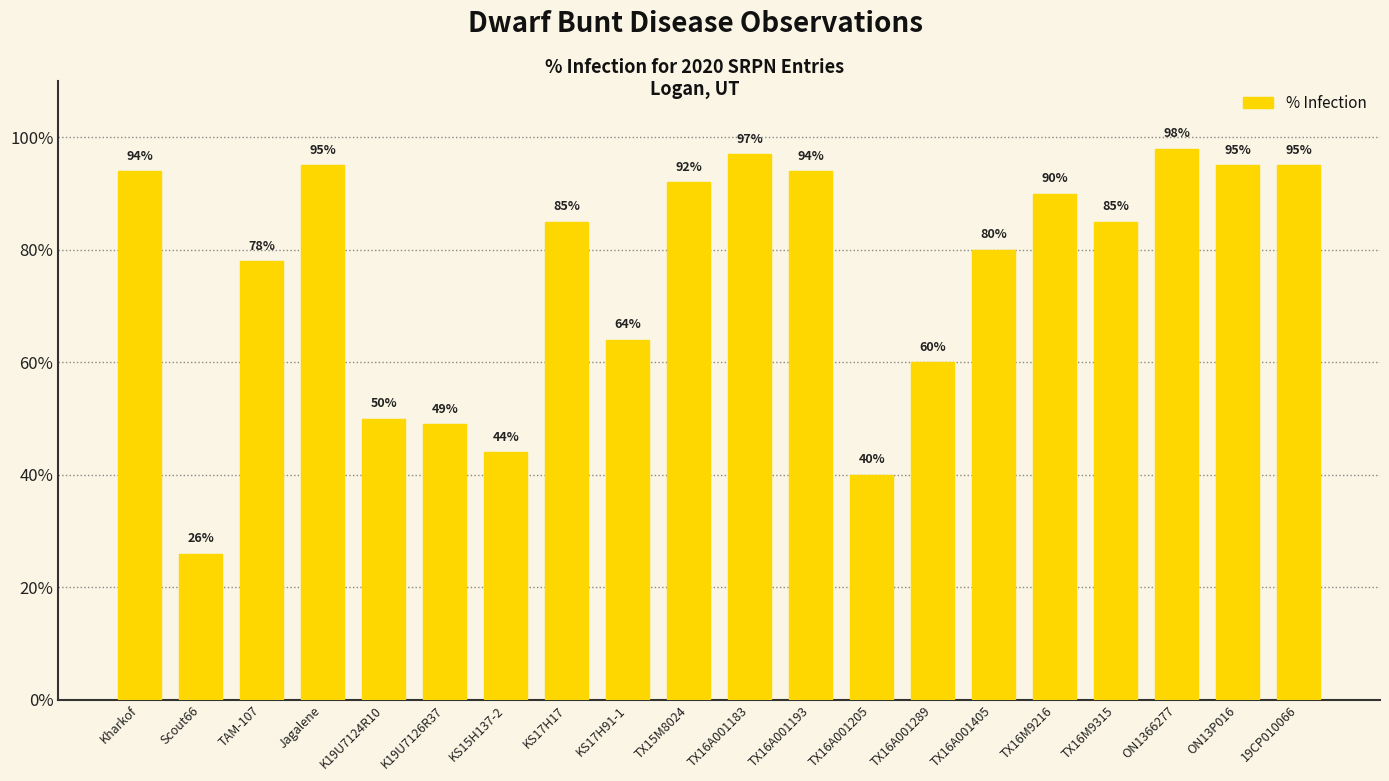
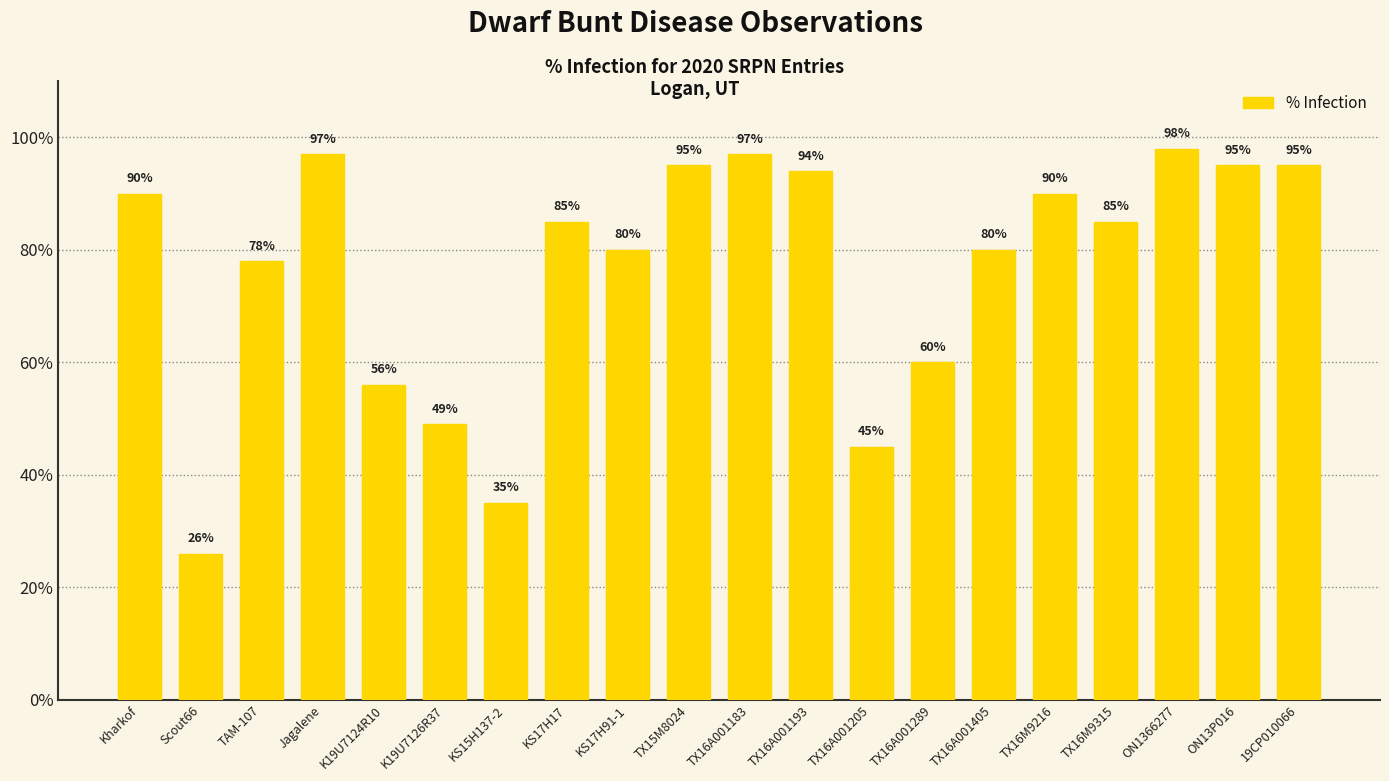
  {
-   "Kharkof": "94%",
+   "Kharkof": "90%",
    "Scout66": "26%",
    "TAM-107": "78%",
-   "Jagalene": "95%",
-   "K19U7124R10": "50%",
+   "Jagalene": "97%",
+   "K19U7124R10": "56%",
    "K19U7126R37": "49%",
-   "KS15H137-2": "44%",
+   "KS15H137-2": "35%",
    "KS17H17": "85%",
-   "KS17H91-1": "64%",
-   "TX15M8024": "92%",
+   "KS17H91-1": "80%",
+   "TX15M8024": "95%",
    "TX16A001183": "97%",
    "TX16A001193": "94%",
-   "TX16A001205": "40%",
+   "TX16A001205": "45%",
    "TX16A001289": "60%",
    "TX16A001405": "80%",
    "TX16M9216": "90%",
    "TX16M9315": "85%",
    "ON1366277": "98%",
    "ON13P016": "95%",
    "19CP010066": "95%"
  }
